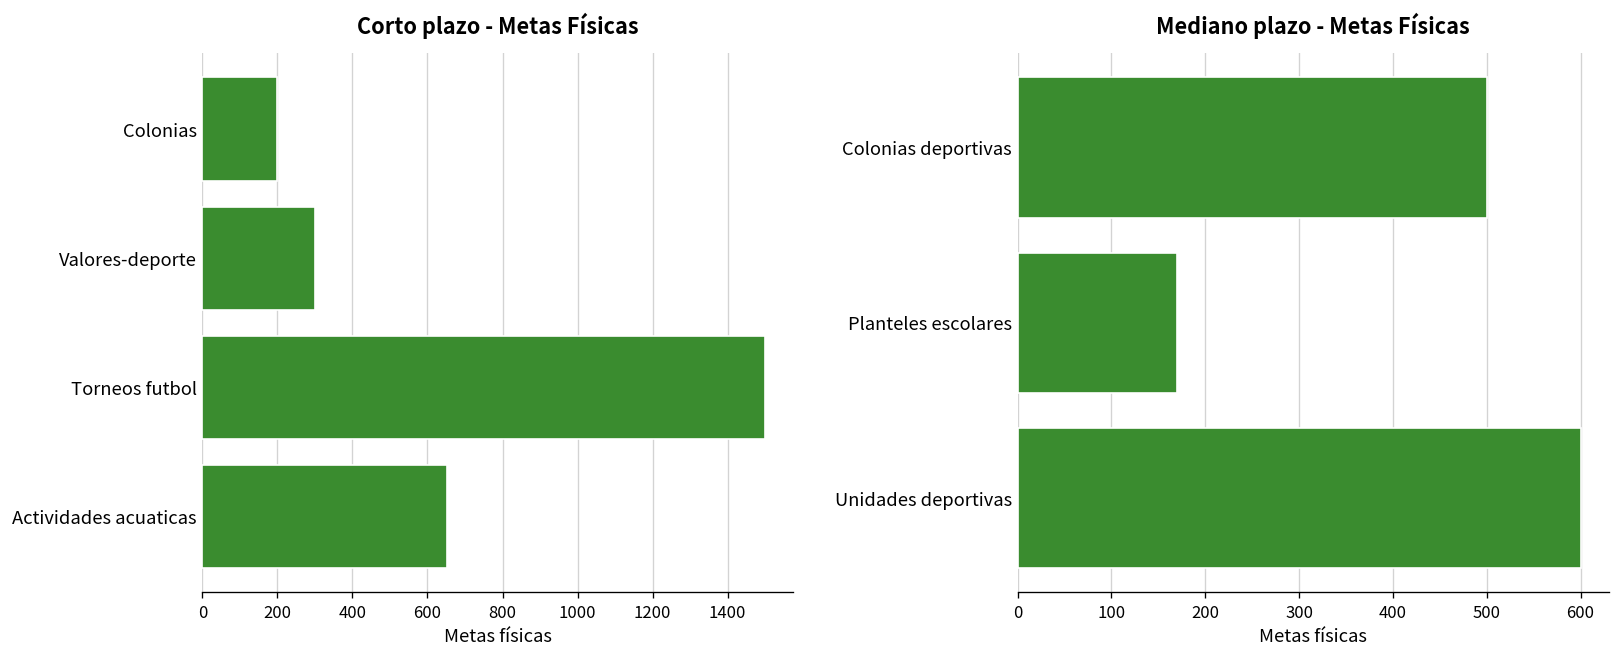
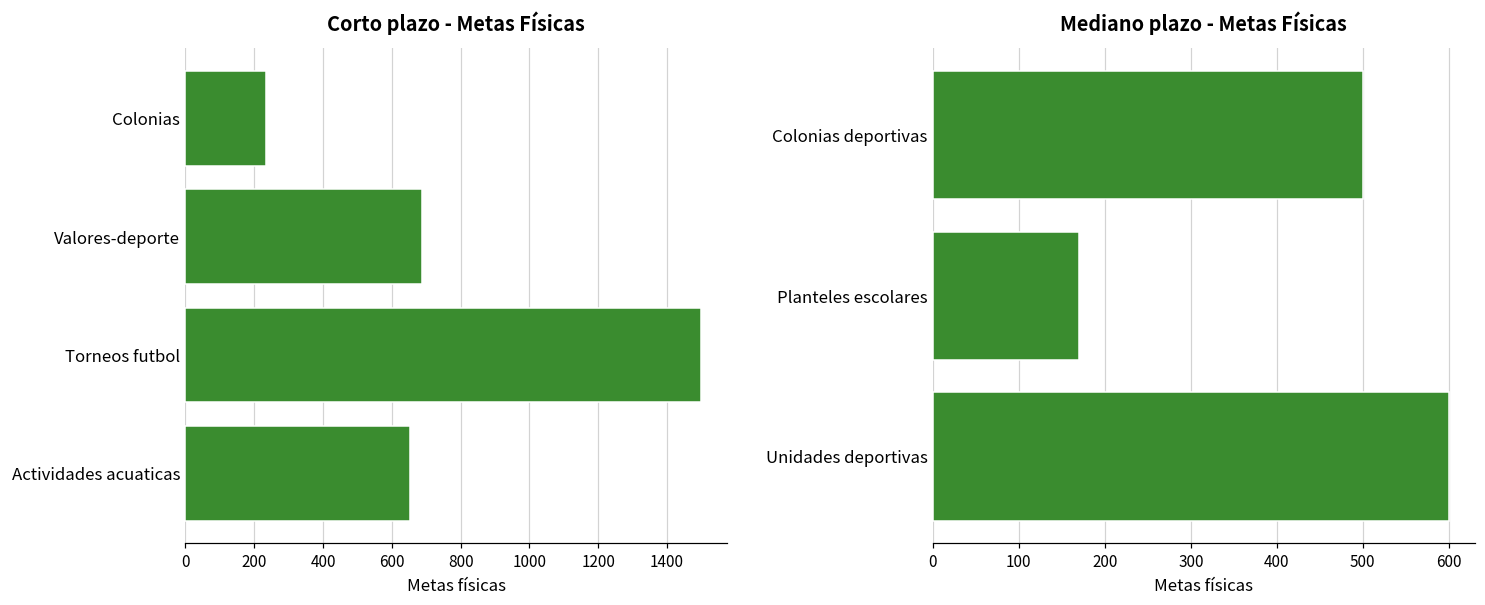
  {
    "Corto plazo - Metas Físicas": {
-     "Colonias": 200,
-     "Valores-deporte": 300,
+     "Colonias": 240,
+     "Valores-deporte": 690,
      "Torneos futbol": 1500,
      "Actividades acuaticas": 650
    },
    "Mediano plazo - Metas Físicas": {
      "Colonias deportivas": 500,
      "Planteles escolares": 170,
      "Unidades deportivas": 600
    }
  }
